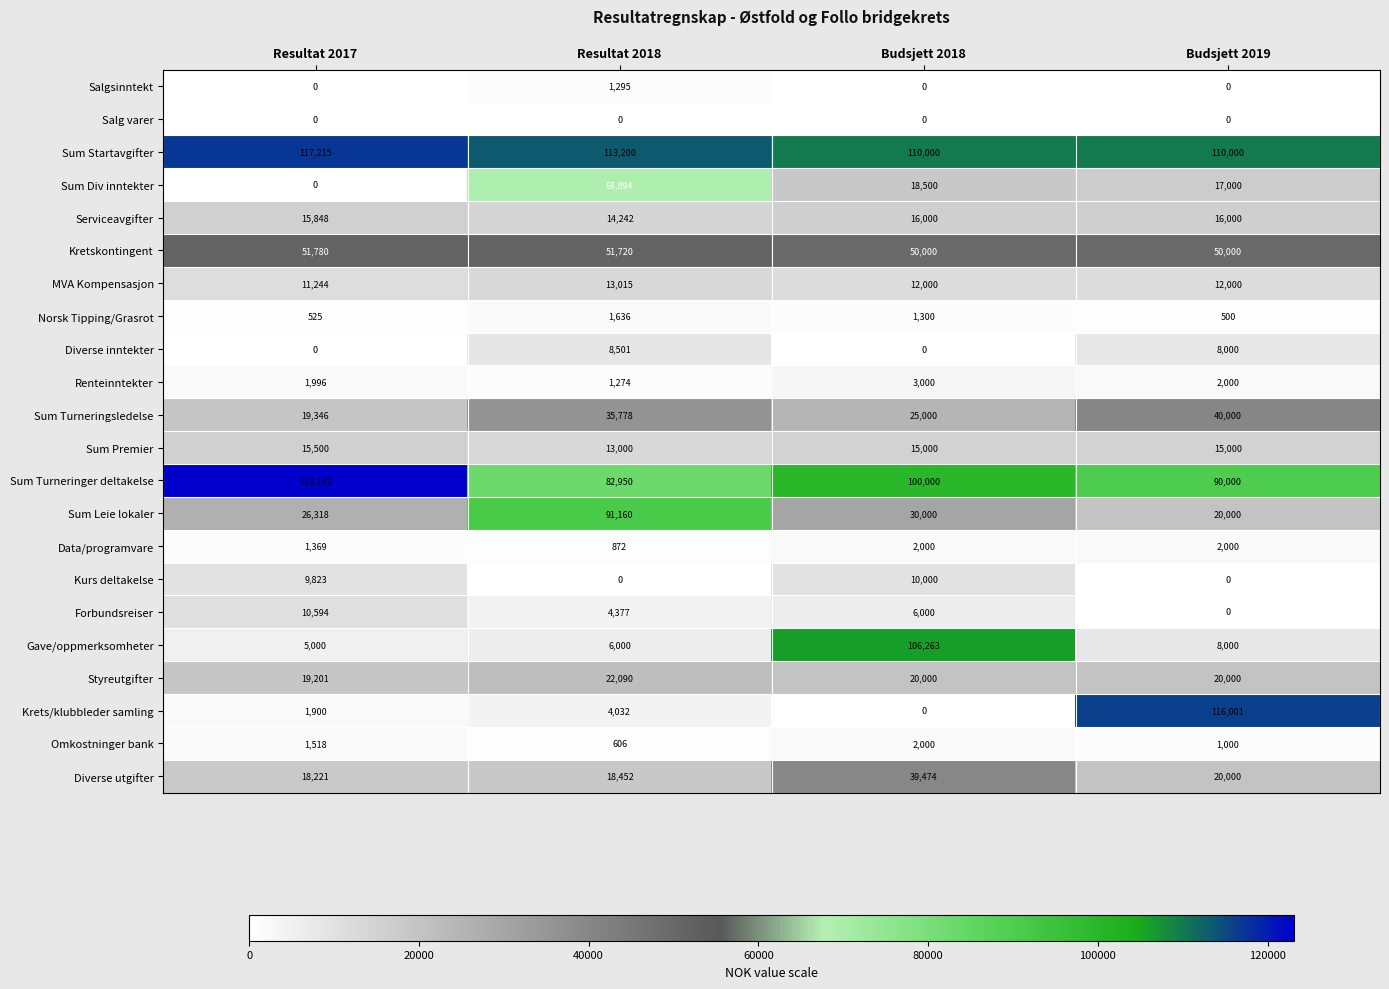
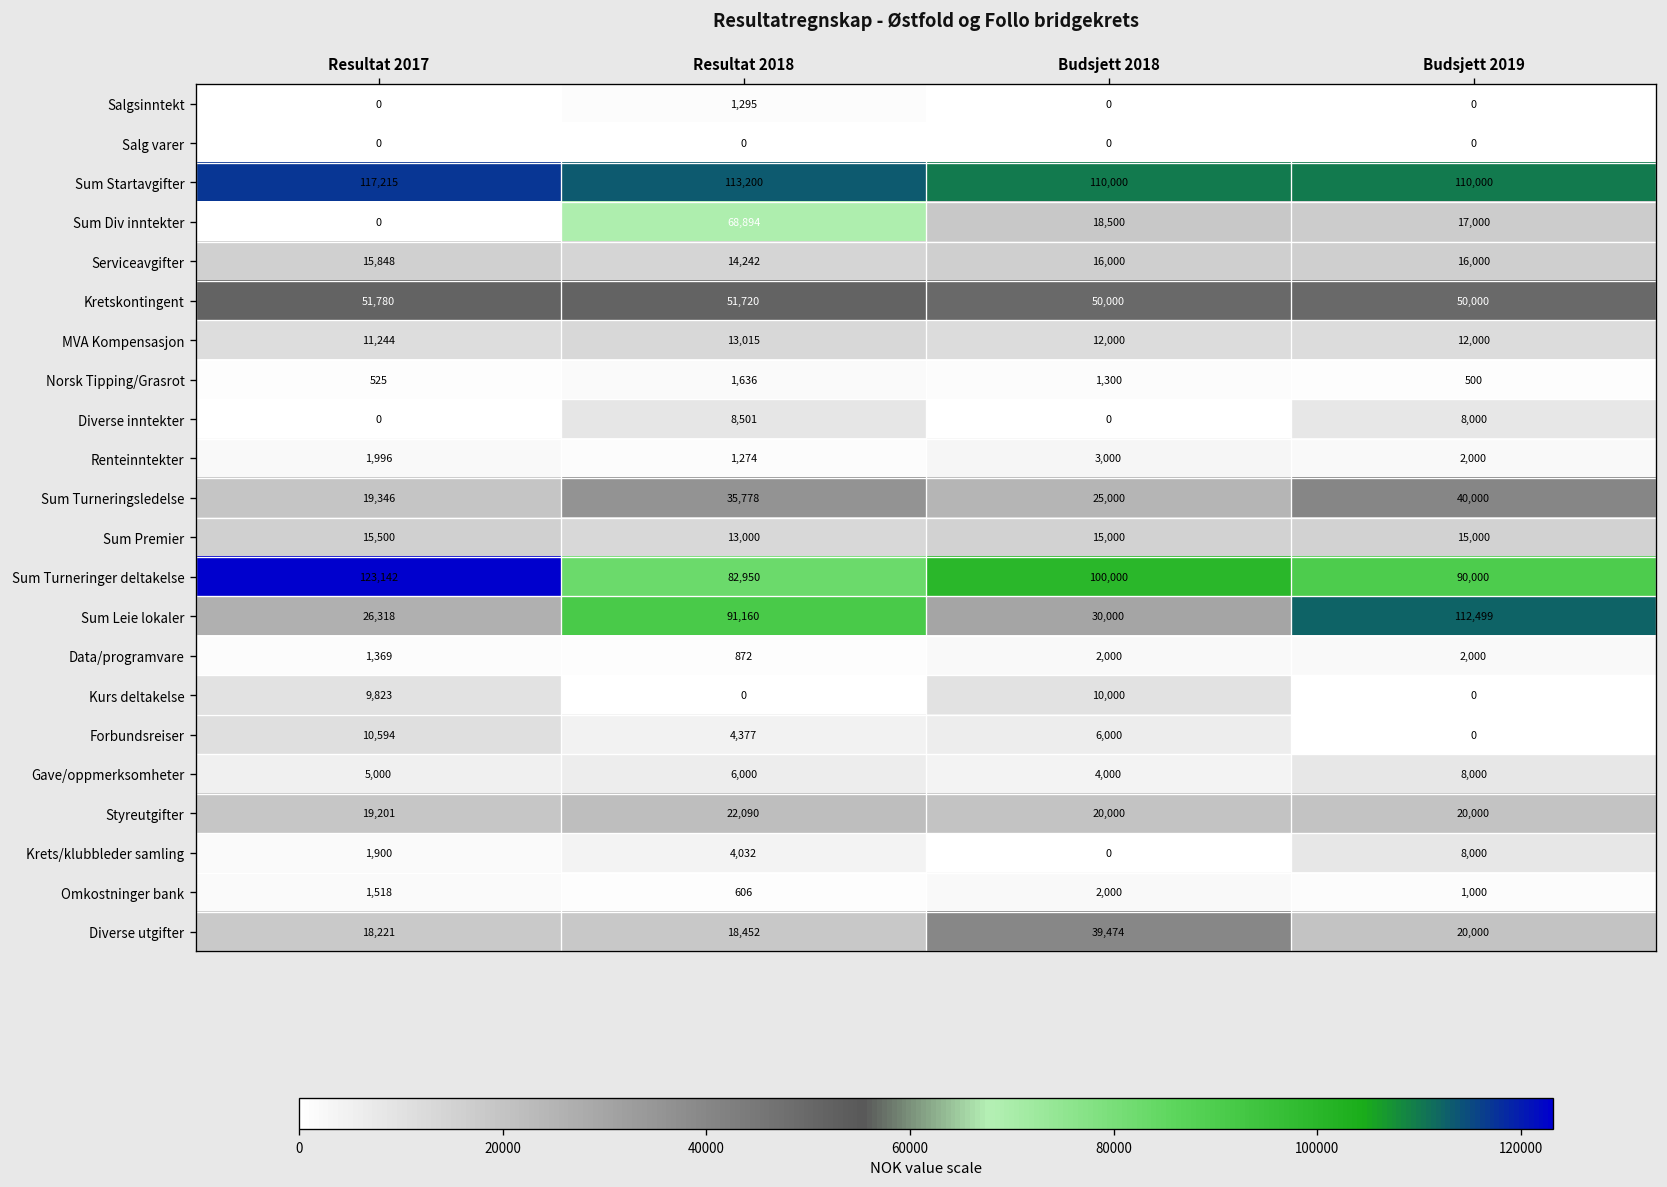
  {
    "Salgsinntekt": {
      "Resultat 2017": "0",
      "Resultat 2018": "1,295",
      "Budsjett 2018": "0",
      "Budsjett 2019": "0"
    },
    "Salg varer": {
      "Resultat 2017": "0",
      "Resultat 2018": "0",
      "Budsjett 2018": "0",
      "Budsjett 2019": "0"
    },
    "Sum Startavgifter": {
      "Resultat 2017": "117,215",
      "Resultat 2018": "113,200",
      "Budsjett 2018": "110,000",
      "Budsjett 2019": "110,000"
    },
    "Sum Div inntekter": {
      "Resultat 2017": "0",
      "Resultat 2018": "68,894",
      "Budsjett 2018": "18,500",
      "Budsjett 2019": "17,000"
    },
    "Serviceavgifter": {
      "Resultat 2017": "15,848",
      "Resultat 2018": "14,242",
      "Budsjett 2018": "16,000",
      "Budsjett 2019": "16,000"
    },
    "Kretskontingent": {
      "Resultat 2017": "51,780",
      "Resultat 2018": "51,720",
      "Budsjett 2018": "50,000",
      "Budsjett 2019": "50,000"
    },
    "MVA Kompensasjon": {
      "Resultat 2017": "11,244",
      "Resultat 2018": "13,015",
      "Budsjett 2018": "12,000",
      "Budsjett 2019": "12,000"
    },
    "Norsk Tipping/Grasrot": {
      "Resultat 2017": "525",
      "Resultat 2018": "1,636",
      "Budsjett 2018": "1,300",
      "Budsjett 2019": "500"
    },
    "Diverse inntekter": {
      "Resultat 2017": "0",
      "Resultat 2018": "8,501",
      "Budsjett 2018": "0",
      "Budsjett 2019": "8,000"
    },
    "Renteinntekter": {
      "Resultat 2017": "1,996",
      "Resultat 2018": "1,274",
      "Budsjett 2018": "3,000",
      "Budsjett 2019": "2,000"
    },
    "Sum Turneringsledelse": {
      "Resultat 2017": "19,346",
      "Resultat 2018": "35,778",
      "Budsjett 2018": "25,000",
      "Budsjett 2019": "40,000"
    },
    "Sum Premier": {
      "Resultat 2017": "15,500",
      "Resultat 2018": "13,000",
      "Budsjett 2018": "15,000",
      "Budsjett 2019": "15,000"
    },
    "Sum Turneringer deltakelse": {
      "Resultat 2017": "123,142",
      "Resultat 2018": "82,950",
      "Budsjett 2018": "100,000",
      "Budsjett 2019": "90,000"
    },
    "Sum Leie lokaler": {
      "Resultat 2017": "26,318",
      "Resultat 2018": "91,160",
      "Budsjett 2018": "30,000",
-     "Budsjett 2019": "20,000"
+     "Budsjett 2019": "112,499"
    },
    "Data/programvare": {
      "Resultat 2017": "1,369",
      "Resultat 2018": "872",
      "Budsjett 2018": "2,000",
      "Budsjett 2019": "2,000"
    },
    "Kurs deltakelse": {
      "Resultat 2017": "9,823",
      "Resultat 2018": "0",
      "Budsjett 2018": "10,000",
      "Budsjett 2019": "0"
    },
    "Forbundsreiser": {
      "Resultat 2017": "10,594",
      "Resultat 2018": "4,377",
      "Budsjett 2018": "6,000",
      "Budsjett 2019": "0"
    },
    "Gave/oppmerksomheter": {
      "Resultat 2017": "5,000",
      "Resultat 2018": "6,000",
-     "Budsjett 2018": "106,263",
+     "Budsjett 2018": "4,000",
      "Budsjett 2019": "8,000"
    },
    "Styreutgifter": {
      "Resultat 2017": "19,201",
      "Resultat 2018": "22,090",
      "Budsjett 2018": "20,000",
      "Budsjett 2019": "20,000"
    },
    "Krets/klubbleder samling": {
      "Resultat 2017": "1,900",
      "Resultat 2018": "4,032",
      "Budsjett 2018": "0",
-     "Budsjett 2019": "116,001"
+     "Budsjett 2019": "8,000"
    },
    "Omkostninger bank": {
      "Resultat 2017": "1,518",
      "Resultat 2018": "606",
      "Budsjett 2018": "2,000",
      "Budsjett 2019": "1,000"
    },
    "Diverse utgifter": {
      "Resultat 2017": "18,221",
      "Resultat 2018": "18,452",
      "Budsjett 2018": "39,474",
      "Budsjett 2019": "20,000"
    }
  }
